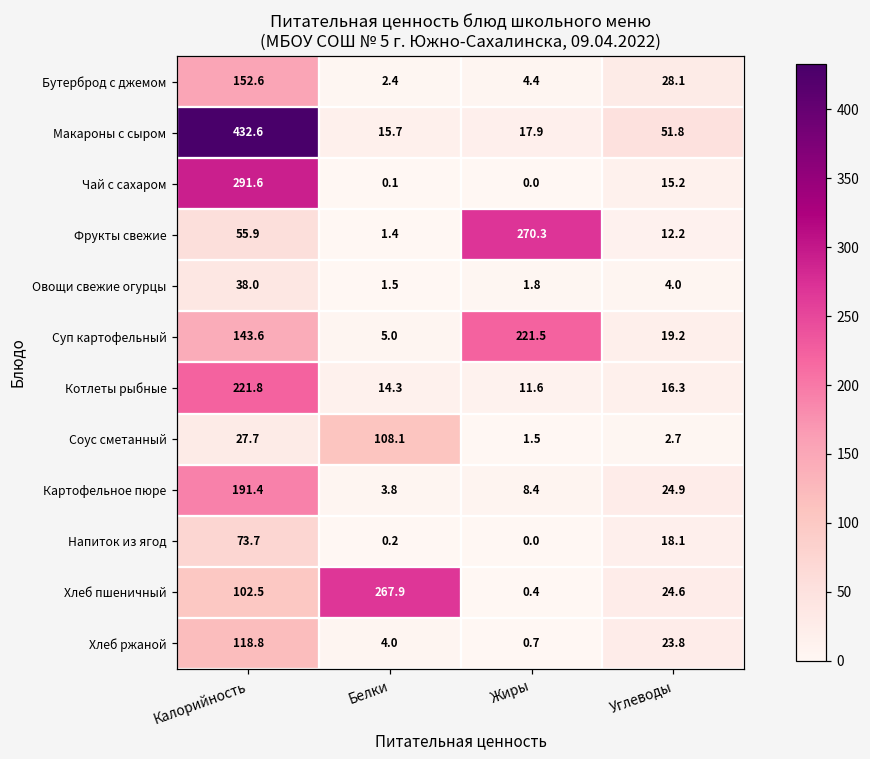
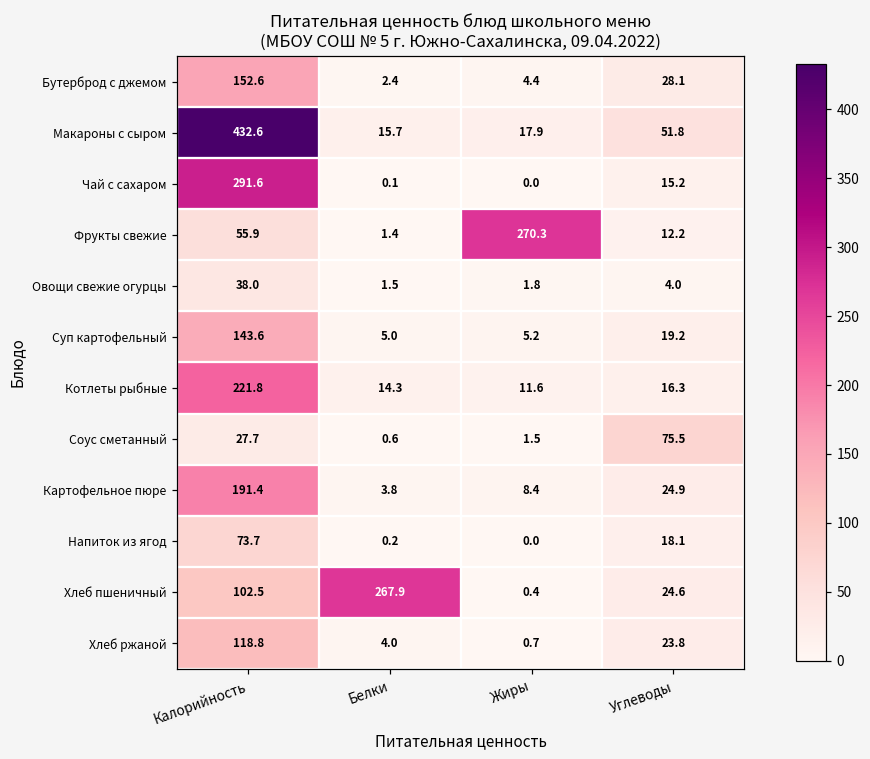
  {
    "Бутерброд с джемом": {
      "Калорийность": 152.6,
      "Белки": 2.4,
      "Жиры": 4.4,
      "Углеводы": 28.1
    },
    "Макароны с сыром": {
      "Калорийность": 432.6,
      "Белки": 15.7,
      "Жиры": 17.9,
      "Углеводы": 51.8
    },
    "Чай с сахаром": {
      "Калорийность": 291.6,
      "Белки": 0.1,
      "Жиры": 0.0,
      "Углеводы": 15.2
    },
    "Фрукты свежие": {
      "Калорийность": 55.9,
      "Белки": 1.4,
      "Жиры": 270.3,
      "Углеводы": 12.2
    },
    "Овощи свежие огурцы": {
      "Калорийность": 38.0,
      "Белки": 1.5,
      "Жиры": 1.8,
      "Углеводы": 4.0
    },
    "Суп картофельный": {
      "Калорийность": 143.6,
      "Белки": 5.0,
-     "Жиры": 221.5,
+     "Жиры": 5.2,
      "Углеводы": 19.2
    },
    "Котлеты рыбные": {
      "Калорийность": 221.8,
      "Белки": 14.3,
      "Жиры": 11.6,
      "Углеводы": 16.3
    },
    "Соус сметанный": {
      "Калорийность": 27.7,
-     "Белки": 108.1,
+     "Белки": 0.6,
      "Жиры": 1.5,
-     "Углеводы": 2.7
+     "Углеводы": 75.5
    },
    "Картофельное пюре": {
      "Калорийность": 191.4,
      "Белки": 3.8,
      "Жиры": 8.4,
      "Углеводы": 24.9
    },
    "Напиток из ягод": {
      "Калорийность": 73.7,
      "Белки": 0.2,
      "Жиры": 0.0,
      "Углеводы": 18.1
    },
    "Хлеб пшеничный": {
      "Калорийность": 102.5,
      "Белки": 267.9,
      "Жиры": 0.4,
      "Углеводы": 24.6
    },
    "Хлеб ржаной": {
      "Калорийность": 118.8,
      "Белки": 4.0,
      "Жиры": 0.7,
      "Углеводы": 23.8
    }
  }
